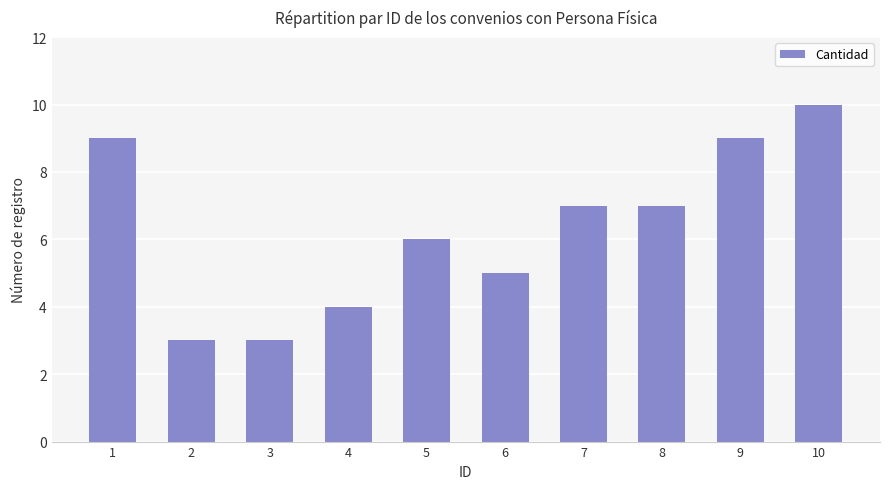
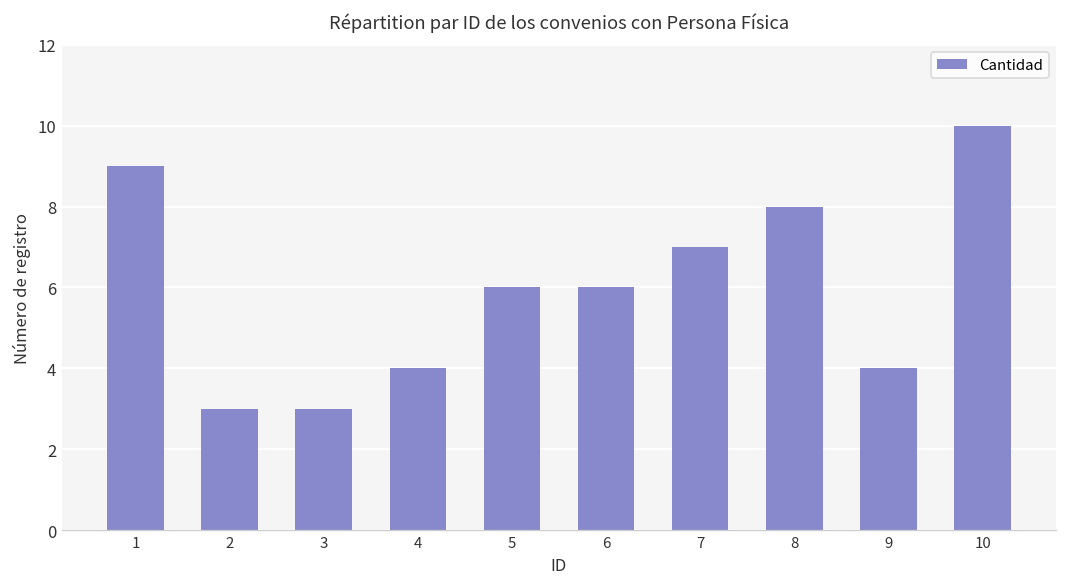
  {
    "1": 9,
    "2": 3,
    "3": 3,
    "4": 4,
    "5": 6,
-   "6": 5,
+   "6": 6,
    "7": 7,
-   "8": 7,
-   "9": 9,
+   "8": 8,
+   "9": 4,
    "10": 10
  }
